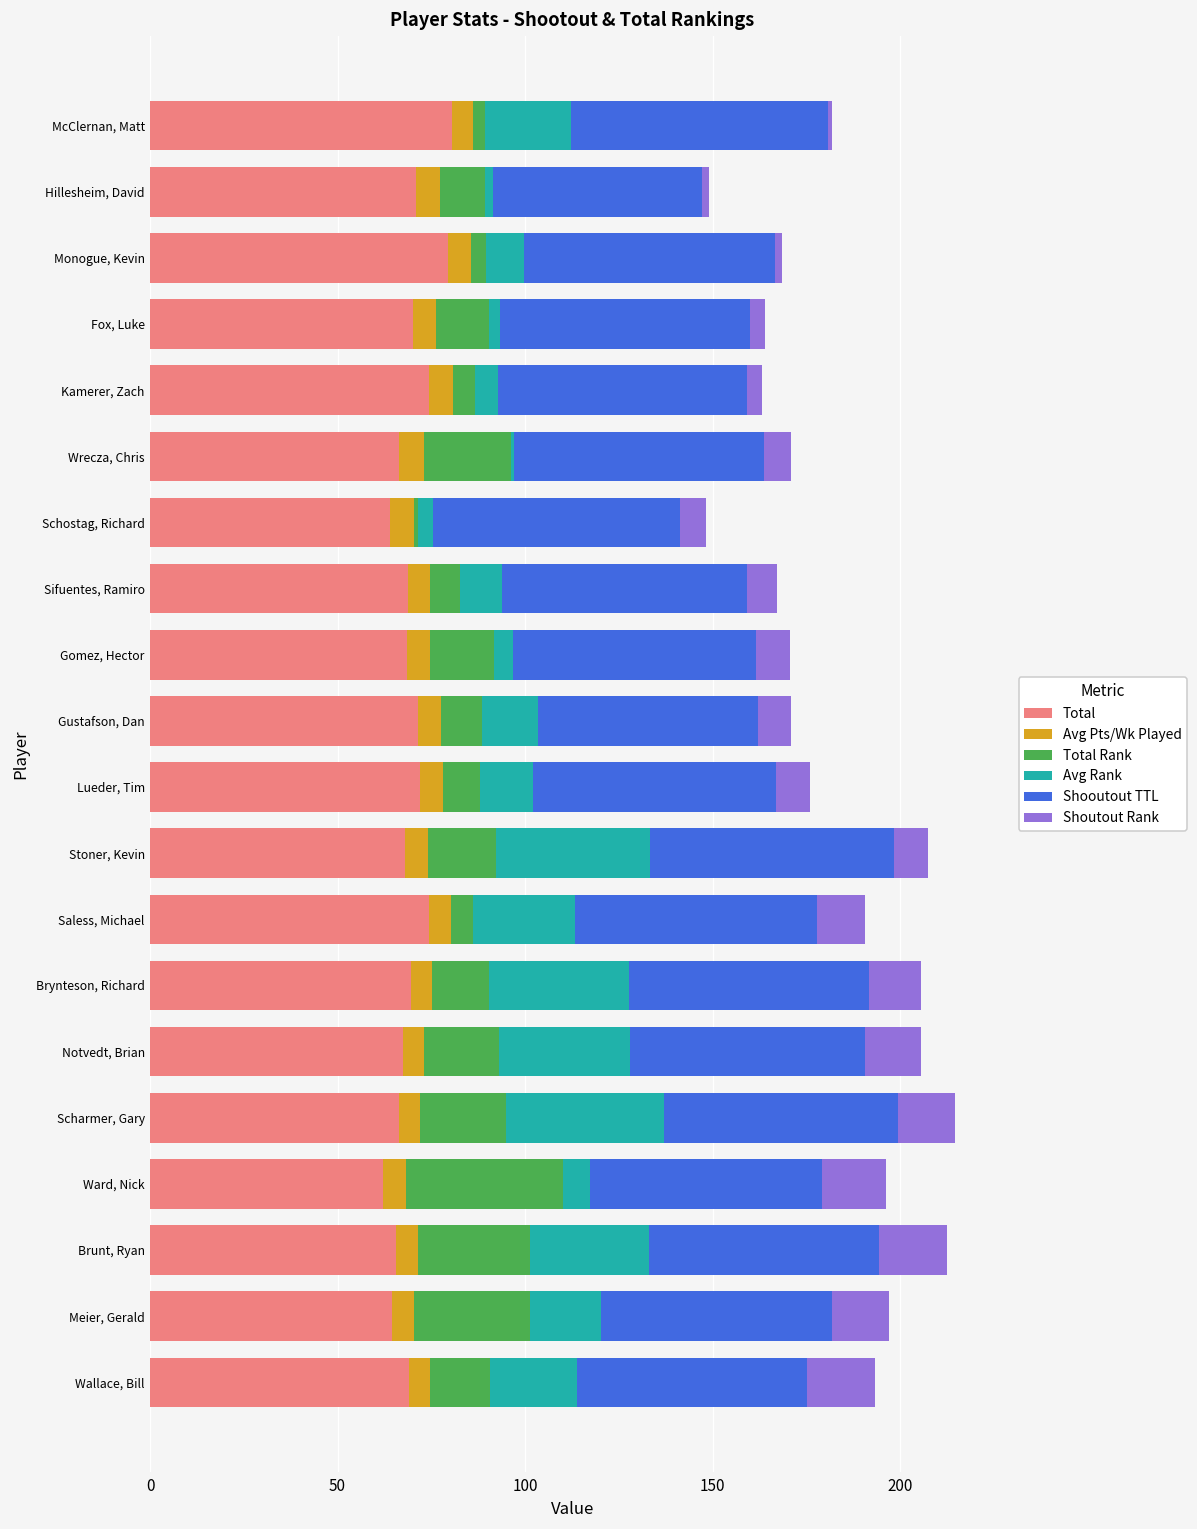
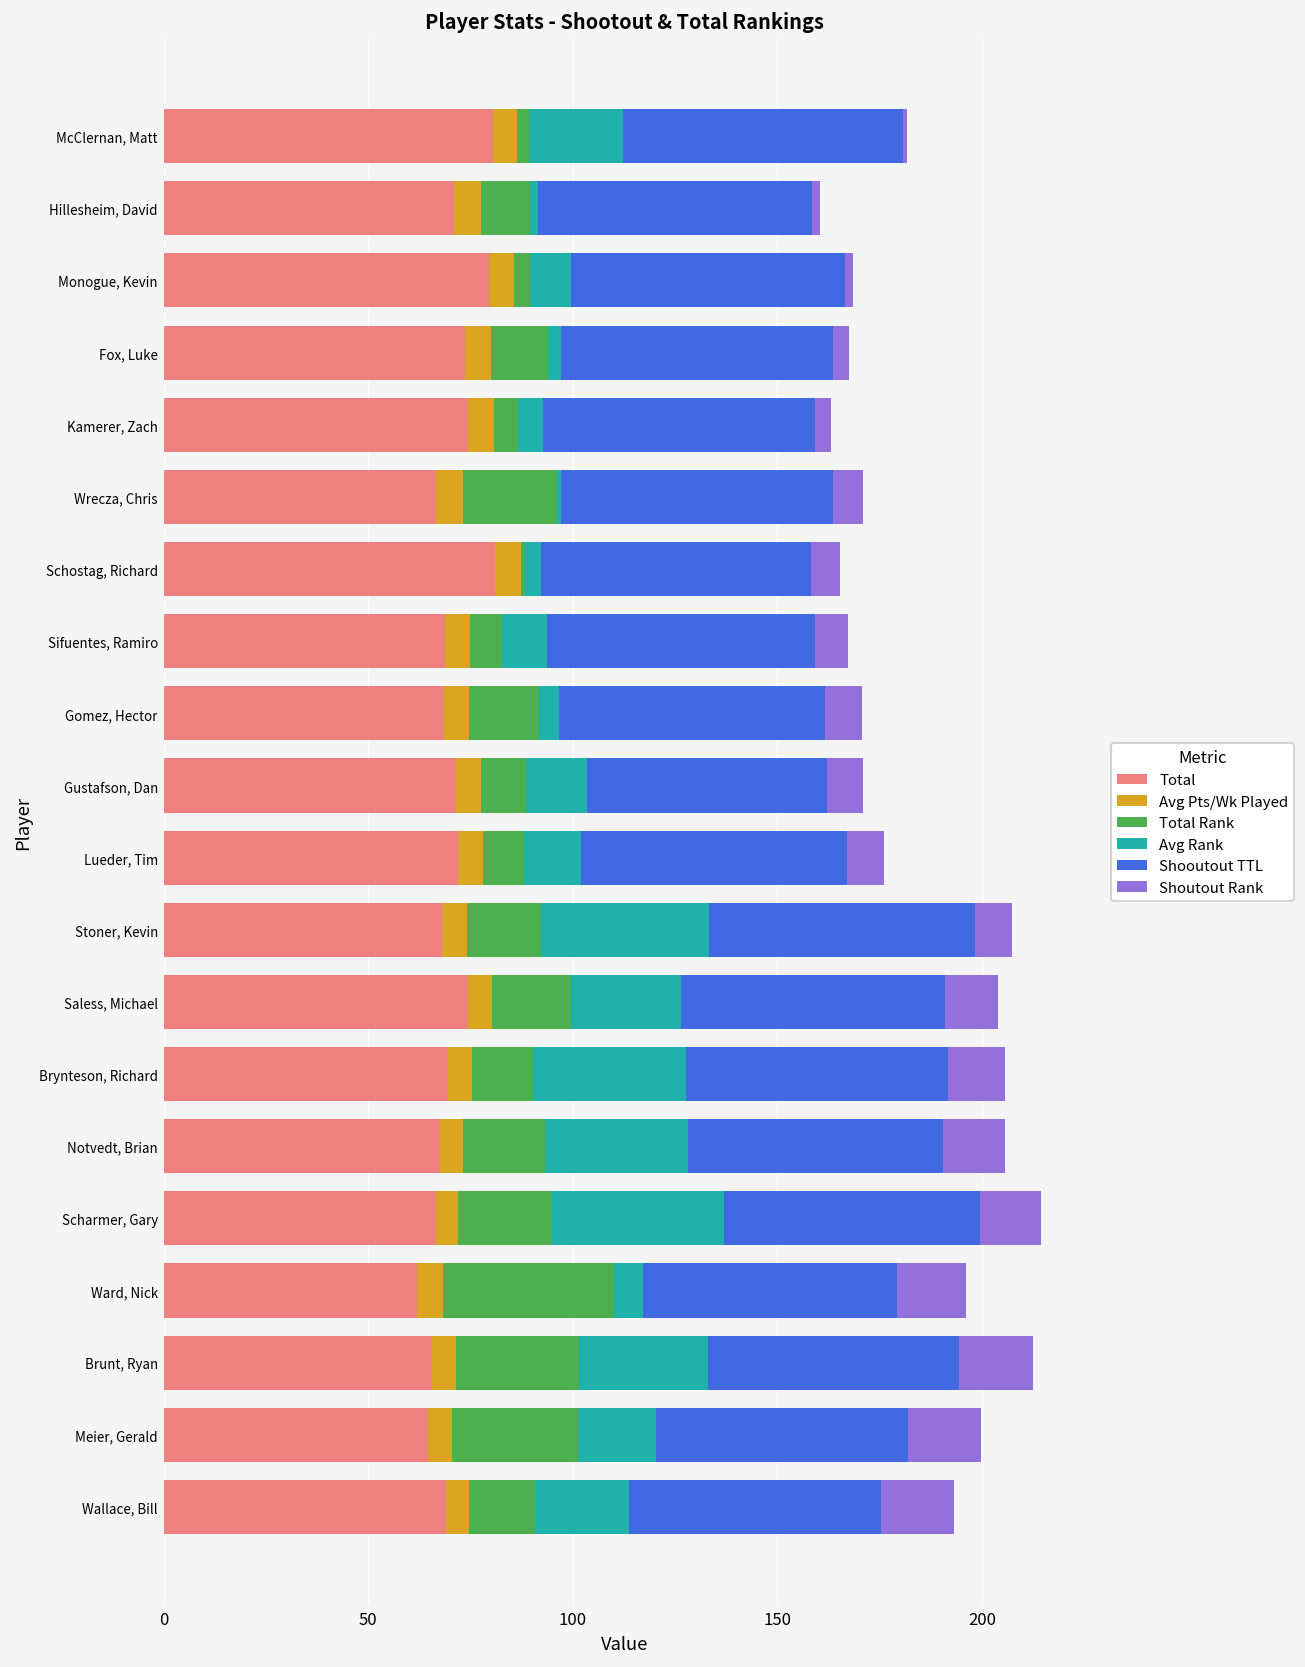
  {
    "Total": {
      "McClernan, Matt": 81,
      "Hillesheim, David": 71,
      "Monogue, Kevin": 80,
-     "Fox, Luke": 70,
+     "Fox, Luke": 74,
      "Kamerer, Zach": 75,
      "Wrecza, Chris": 67,
-     "Schostag, Richard": 64,
+     "Schostag, Richard": 81,
      "Sifuentes, Ramiro": 69,
      "Gomez, Hector": 69,
      "Gustafson, Dan": 72,
      "Lueder, Tim": 72,
      "Stoner, Kevin": 68,
      "Saless, Michael": 75,
      "Brynteson, Richard": 70,
      "Notvedt, Brian": 68,
      "Scharmer, Gary": 67,
      "Ward, Nick": 62,
      "Brunt, Ryan": 66,
      "Meier, Gerald": 65,
      "Wallace, Bill": 69
    },
    "Avg Pts/Wk Played": {
      "McClernan, Matt": 6,
      "Hillesheim, David": 6,
      "Monogue, Kevin": 6,
      "Fox, Luke": 6,
      "Kamerer, Zach": 6,
      "Wrecza, Chris": 7,
      "Schostag, Richard": 6,
      "Sifuentes, Ramiro": 6,
      "Gomez, Hector": 6,
      "Gustafson, Dan": 6,
      "Lueder, Tim": 6,
      "Stoner, Kevin": 6,
      "Saless, Michael": 6,
      "Brynteson, Richard": 6,
      "Notvedt, Brian": 6,
      "Scharmer, Gary": 6,
      "Ward, Nick": 6,
      "Brunt, Ryan": 6,
      "Meier, Gerald": 6,
      "Wallace, Bill": 6
    },
    "Total Rank": {
      "McClernan, Matt": 3,
      "Hillesheim, David": 12,
      "Monogue, Kevin": 4,
      "Fox, Luke": 14,
      "Kamerer, Zach": 6,
      "Wrecza, Chris": 23,
      "Schostag, Richard": 1,
      "Sifuentes, Ramiro": 8,
      "Gomez, Hector": 17,
      "Gustafson, Dan": 11,
      "Lueder, Tim": 10,
      "Stoner, Kevin": 18,
-     "Saless, Michael": 6,
+     "Saless, Michael": 19,
      "Brynteson, Richard": 15,
      "Notvedt, Brian": 20,
      "Scharmer, Gary": 23,
      "Ward, Nick": 42,
      "Brunt, Ryan": 30,
      "Meier, Gerald": 31,
      "Wallace, Bill": 16
    },
    "Avg Rank": {
      "McClernan, Matt": 23,
      "Hillesheim, David": 2,
      "Monogue, Kevin": 10,
      "Fox, Luke": 3,
      "Kamerer, Zach": 6,
      "Wrecza, Chris": 1,
      "Schostag, Richard": 4,
      "Sifuentes, Ramiro": 11,
      "Gomez, Hector": 5,
      "Gustafson, Dan": 15,
      "Lueder, Tim": 14,
      "Stoner, Kevin": 41,
      "Saless, Michael": 27,
      "Brynteson, Richard": 37,
      "Notvedt, Brian": 35,
      "Scharmer, Gary": 42,
      "Ward, Nick": 7,
      "Brunt, Ryan": 32,
      "Meier, Gerald": 19,
      "Wallace, Bill": 23
    },
    "Shooutout TTL": {
      "McClernan, Matt": 69,
-     "Hillesheim, David": 56,
+     "Hillesheim, David": 67,
      "Monogue, Kevin": 67,
      "Fox, Luke": 67,
      "Kamerer, Zach": 67,
      "Wrecza, Chris": 67,
      "Schostag, Richard": 66,
      "Sifuentes, Ramiro": 66,
      "Gomez, Hector": 65,
      "Gustafson, Dan": 59,
      "Lueder, Tim": 65,
      "Stoner, Kevin": 65,
      "Saless, Michael": 65,
      "Brynteson, Richard": 64,
      "Notvedt, Brian": 63,
      "Scharmer, Gary": 63,
      "Ward, Nick": 62,
      "Brunt, Ryan": 62,
      "Meier, Gerald": 62,
      "Wallace, Bill": 62
    },
    "Shoutout Rank": {
      "McClernan, Matt": 1,
      "Hillesheim, David": 2,
      "Monogue, Kevin": 2,
      "Fox, Luke": 4,
      "Kamerer, Zach": 4,
      "Wrecza, Chris": 7,
      "Schostag, Richard": 7,
      "Sifuentes, Ramiro": 8,
      "Gomez, Hector": 9,
      "Gustafson, Dan": 9,
      "Lueder, Tim": 9,
      "Stoner, Kevin": 9,
      "Saless, Michael": 13,
      "Brynteson, Richard": 14,
      "Notvedt, Brian": 15,
      "Scharmer, Gary": 15,
      "Ward, Nick": 17,
      "Brunt, Ryan": 18,
-     "Meier, Gerald": 15,
+     "Meier, Gerald": 18,
      "Wallace, Bill": 18
    }
  }
